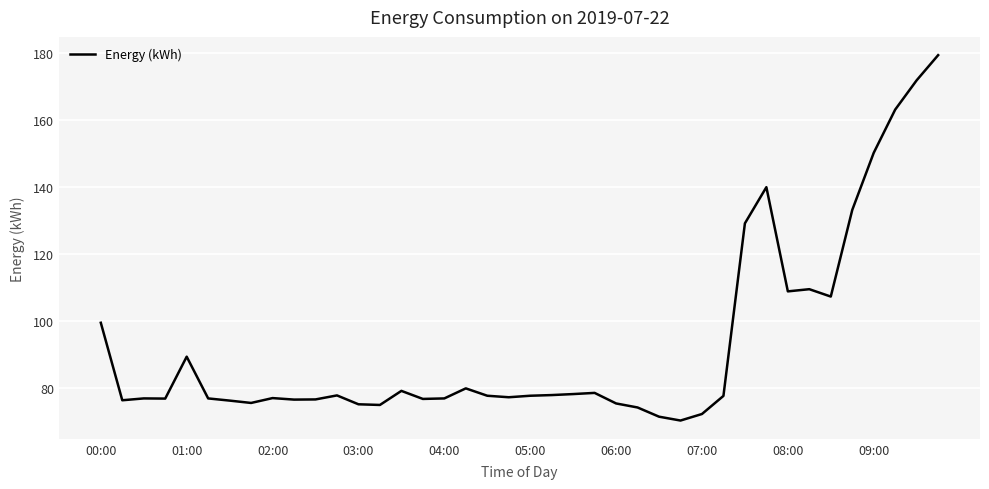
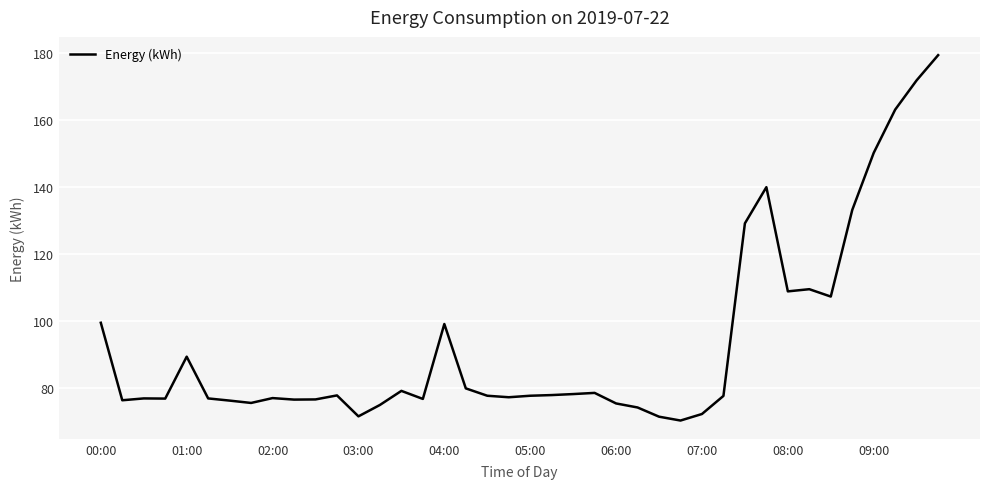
  {
    "00:00": 99,
    "01:00": 89,
    "02:00": 77,
-   "03:00": 75,
-   "04:00": 77,
+   "03:00": 72,
+   "04:00": 99,
    "05:00": 78,
    "06:00": 75,
    "07:00": 72,
    "08:00": 109,
    "09:00": 150
  }
